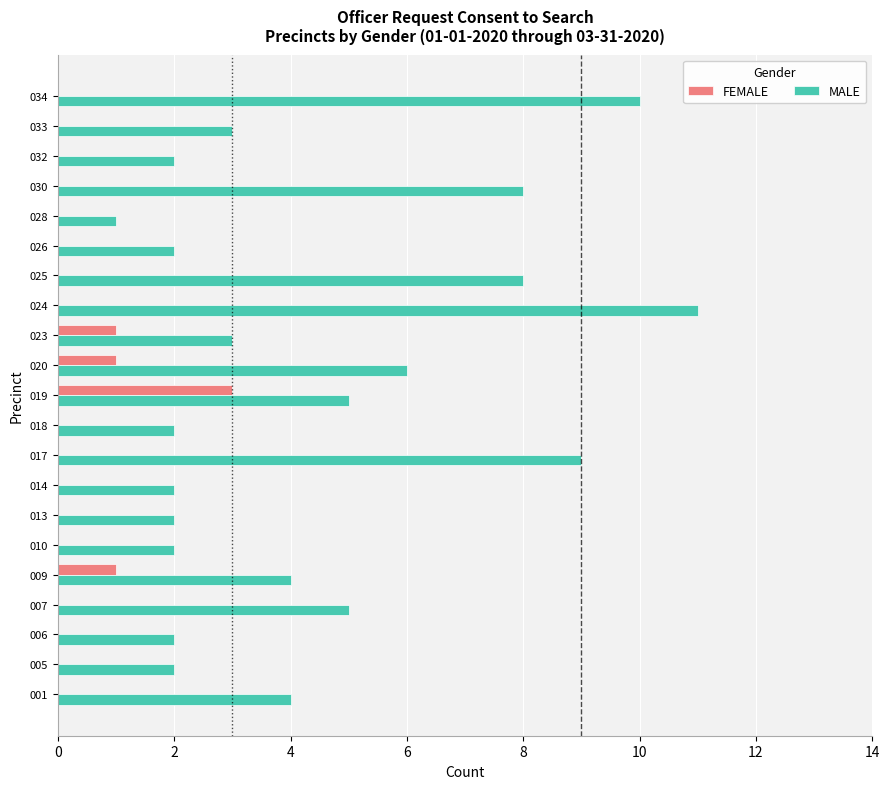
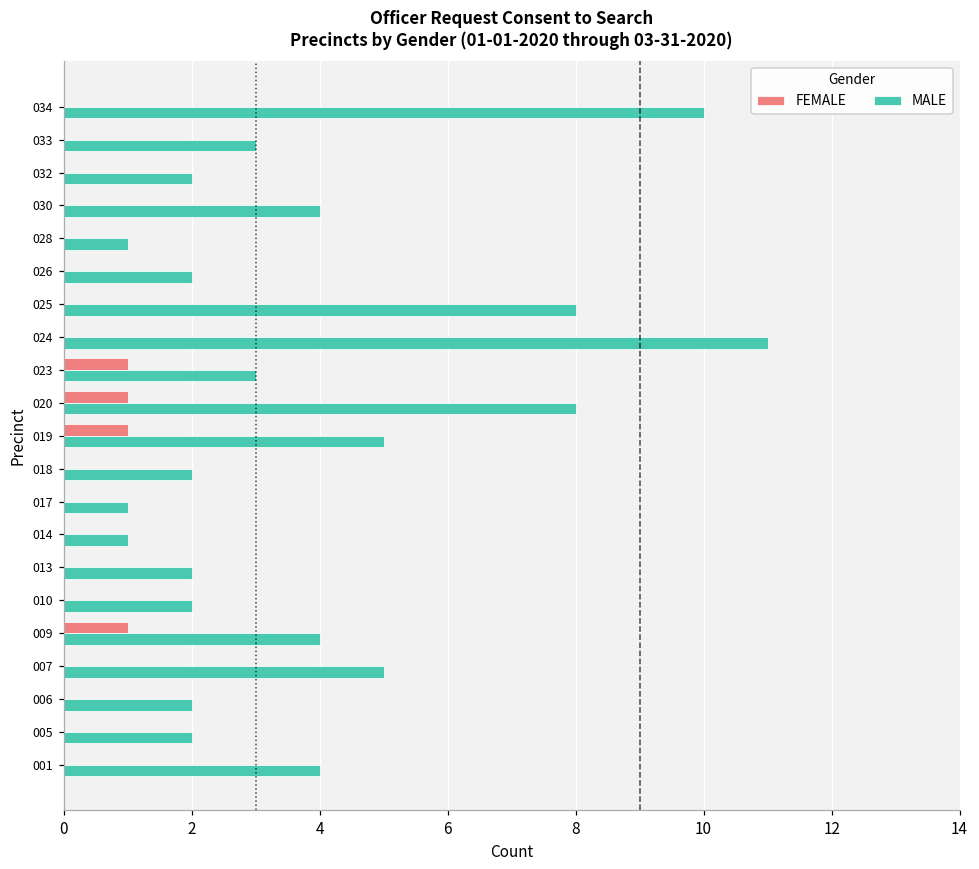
  {
    "FEMALE": {
      "034": 0,
      "033": 0,
      "032": 0,
      "030": 0,
      "028": 0,
      "026": 0,
      "025": 0,
      "024": 0,
      "023": 1,
      "020": 1,
-     "019": 3,
+     "019": 1,
      "018": 0,
      "017": 0,
      "014": 0,
      "013": 0,
      "010": 0,
      "009": 1,
      "007": 0,
      "006": 0,
      "005": 0,
      "001": 0
    },
    "MALE": {
      "034": 10,
      "033": 3,
      "032": 2,
-     "030": 8,
+     "030": 4,
      "028": 1,
      "026": 2,
      "025": 8,
      "024": 11,
      "023": 3,
-     "020": 6,
+     "020": 8,
      "019": 5,
      "018": 2,
-     "017": 9,
-     "014": 2,
+     "017": 1,
+     "014": 1,
      "013": 2,
      "010": 2,
      "009": 4,
      "007": 5,
      "006": 2,
      "005": 2,
      "001": 4
    }
  }
